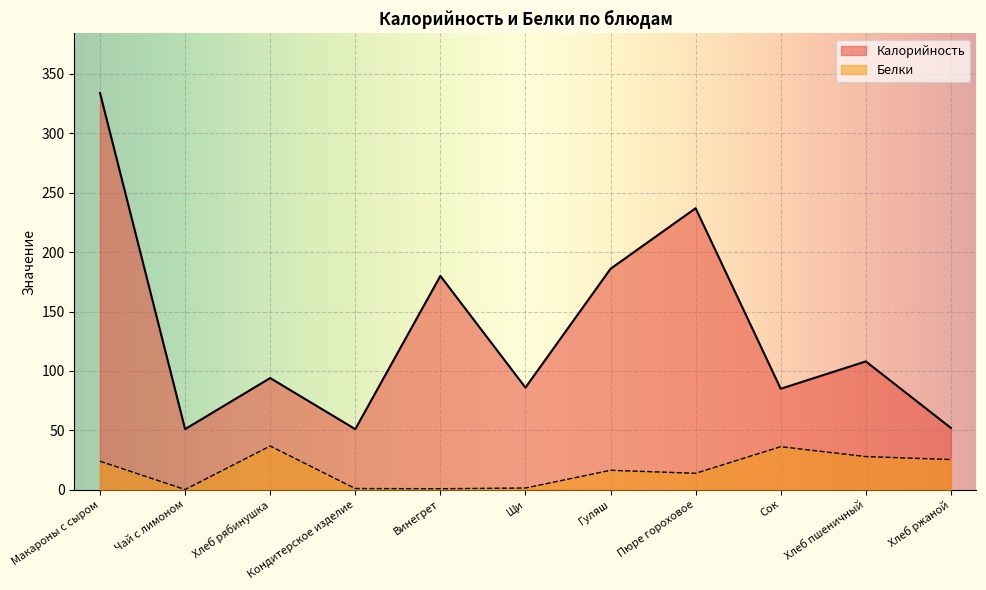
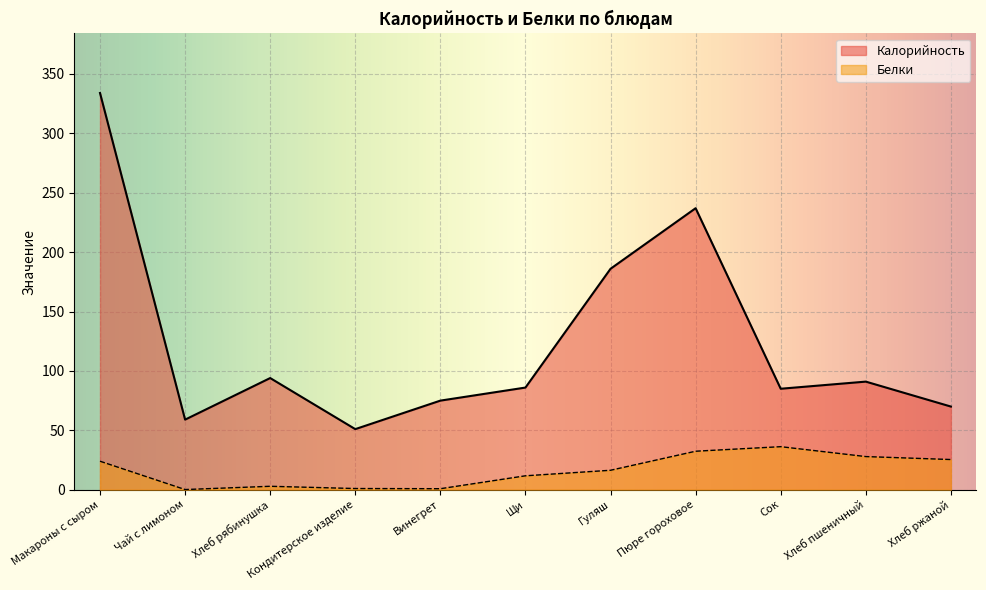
  {
    "Калорийность": {
      "Макароны с сыром": 334,
-     "Чай с лимоном": 51,
+     "Чай с лимоном": 59,
      "Хлеб рябинушка": 94,
      "Кондитерское изделие": 51,
-     "Винегрет": 180,
+     "Винегрет": 75,
      "Щи": 86,
      "Гуляш": 186,
      "Пюре гороховое": 237,
      "Сок": 85,
-     "Хлеб пшеничный": 108,
-     "Хлеб ржаной": 52
+     "Хлеб пшеничный": 91,
+     "Хлеб ржаной": 70
    },
    "Белки": {
      "Макароны с сыром": 24,
      "Чай с лимоном": 0,
-     "Хлеб рябинушка": 37,
+     "Хлеб рябинушка": 3,
      "Кондитерское изделие": 1,
      "Винегрет": 1,
-     "Щи": 1,
+     "Щи": 12,
      "Гуляш": 16,
-     "Пюре гороховое": 14,
+     "Пюре гороховое": 32,
      "Сок": 36,
      "Хлеб пшеничный": 28,
      "Хлеб ржаной": 25
    }
  }
